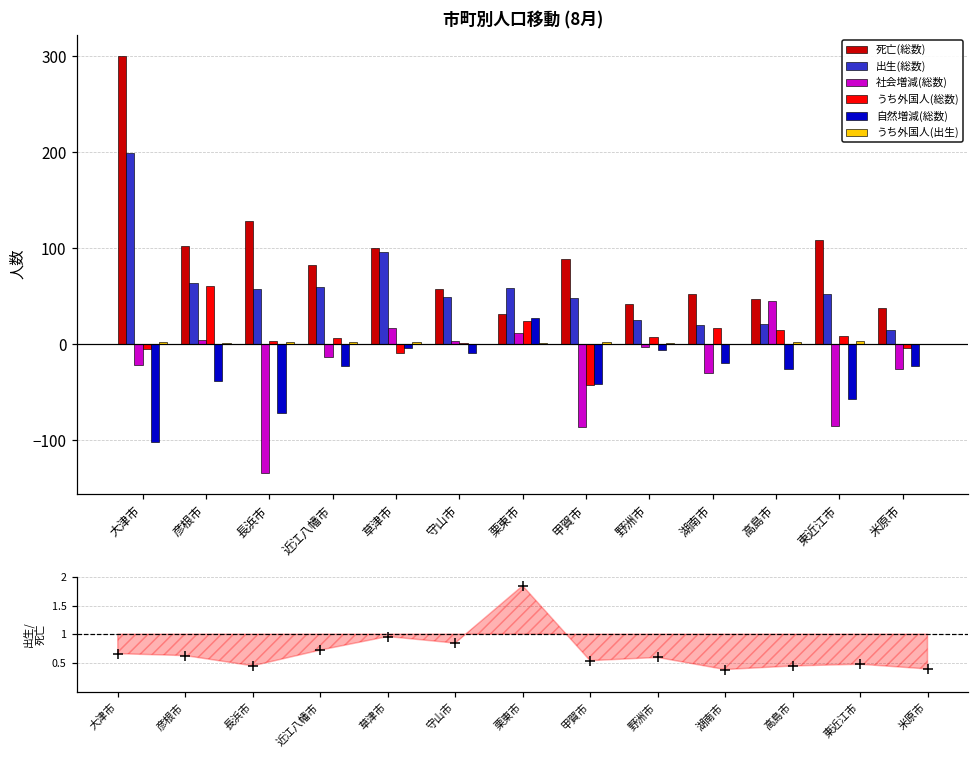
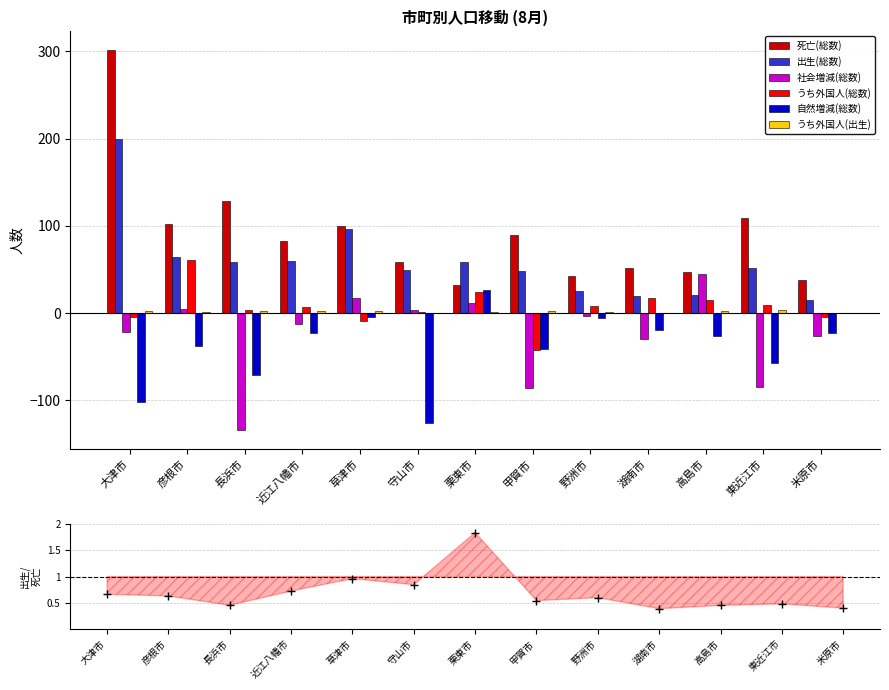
  {
    "市町別人口移動 (8月)": {
      "出生(総数)": {
        "大津市": 200,
        "彦根市": 60,
        "長浜市": 60,
        "近江八幡市": 60,
        "草津市": 100,
        "守山市": 50,
        "栗東市": 60,
        "甲賀市": 50,
        "野洲市": 30,
        "湖南市": 20,
        "高島市": 20,
        "東近江市": 50,
        "米原市": 20
      },
      "社会増減(総数)": {
        "大津市": -20,
        "彦根市": 10,
        "長浜市": -130,
        "近江八幡市": -10,
        "草津市": 20,
        "守山市": 0,
        "栗東市": 10,
        "甲賀市": -90,
        "野洲市": 0,
        "湖南市": -30,
        "高島市": 50,
        "東近江市": -90,
        "米原市": -30
      },
      "自然増減(総数)": {
        "大津市": -100,
        "彦根市": -40,
        "長浜市": -70,
        "近江八幡市": -20,
        "草津市": 0,
-       "守山市": -10,
+       "守山市": -130,
        "栗東市": 30,
        "甲賀市": -40,
        "野洲市": -10,
        "湖南市": -20,
        "高島市": -30,
        "東近江市": -60,
        "米原市": -20
      },
      "うち外国人(出生)": {
        "守山市": 0,
        "湖南市": 0,
        "東近江市": 0,
        "米原市": 0
      }
    }
  }
